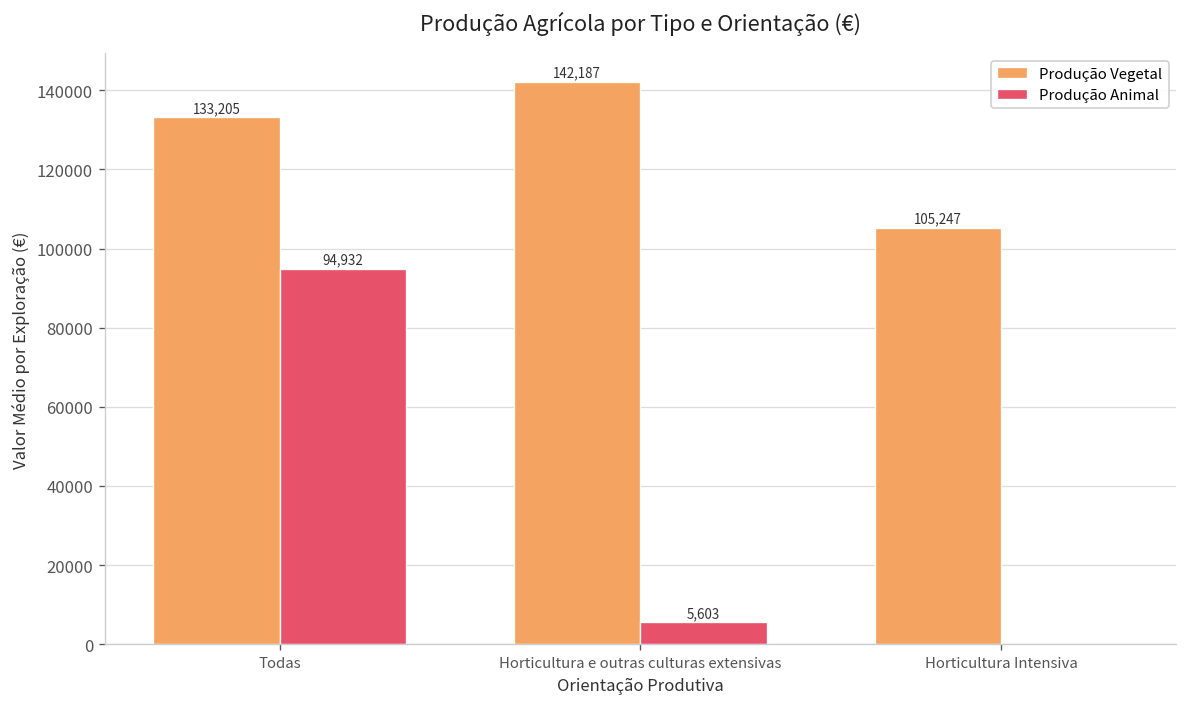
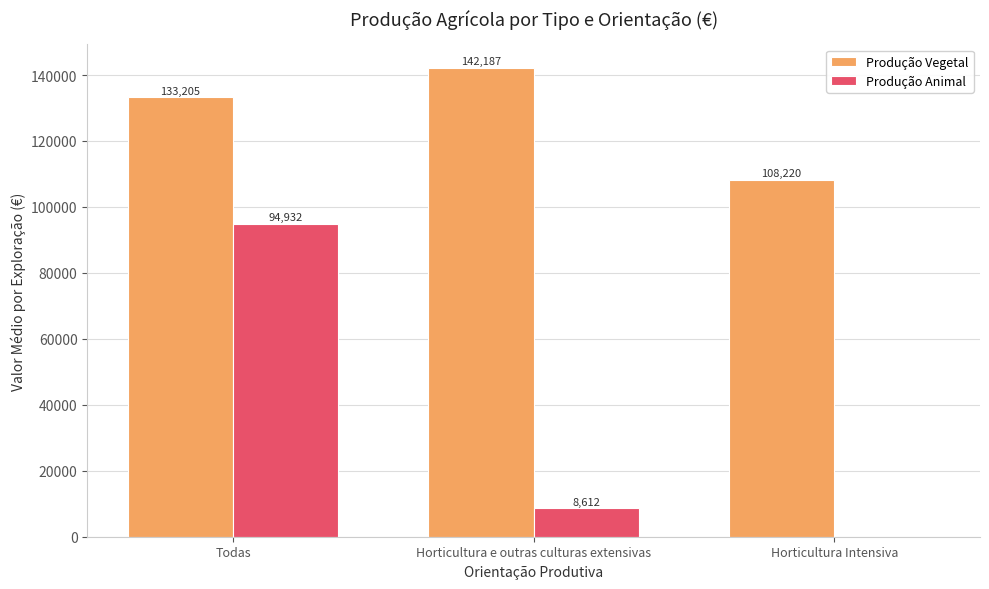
  {
    "Produção Vegetal": {
      "Todas": "133,205",
      "Horticultura e outras culturas extensivas": "142,187",
-     "Horticultura Intensiva": "105,247"
+     "Horticultura Intensiva": "108,220"
    },
    "Produção Animal": {
      "Todas": "94,932",
-     "Horticultura e outras culturas extensivas": "5,603"
+     "Horticultura e outras culturas extensivas": "8,612"
    }
  }
